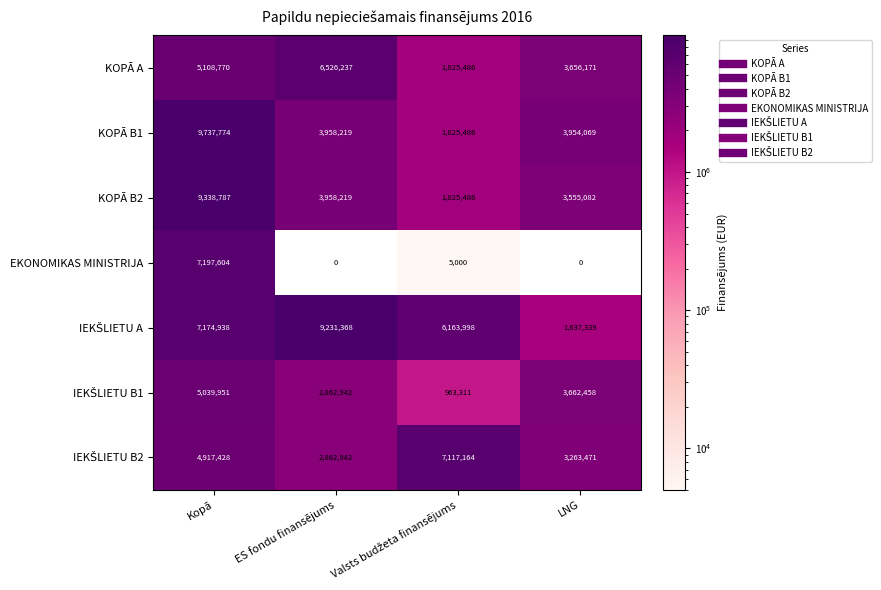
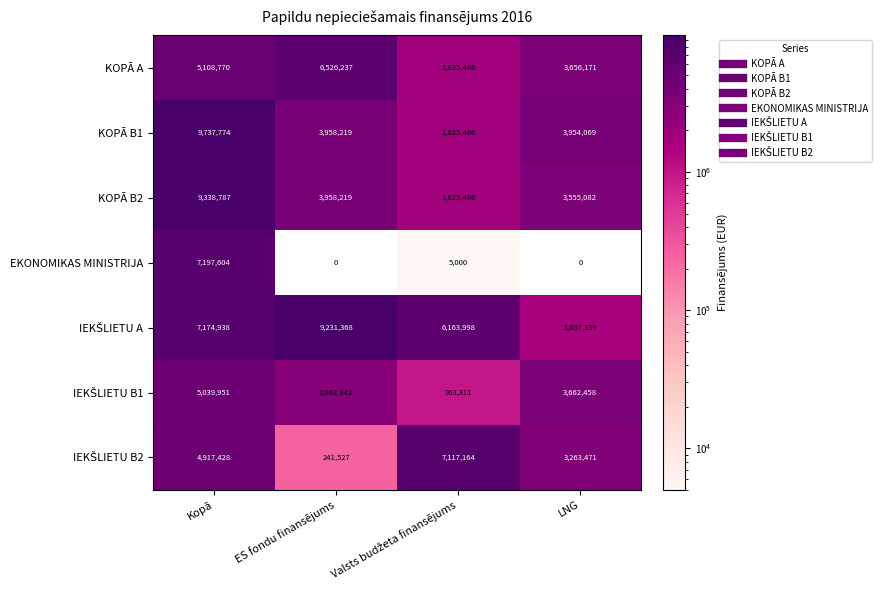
  {
    "KOPĀ A": {
      "Kopā": "5,108,770",
      "ES fondu finansējums": "6,526,237",
      "Valsts budžeta finansējums": "1,825,486",
      "LNG": "3,656,171"
    },
    "KOPĀ B1": {
      "Kopā": "9,737,774",
      "ES fondu finansējums": "3,958,219",
      "Valsts budžeta finansējums": "1,825,486",
      "LNG": "3,954,069"
    },
    "KOPĀ B2": {
      "Kopā": "9,338,787",
      "ES fondu finansējums": "3,958,219",
      "Valsts budžeta finansējums": "1,825,486",
      "LNG": "3,555,082"
    },
    "EKONOMIKAS MINISTRIJA": {
      "Kopā": "7,197,604",
      "ES fondu finansējums": "0",
      "Valsts budžeta finansējums": "5,000",
      "LNG": "0"
    },
    "IEKŠLIETU A": {
      "Kopā": "7,174,938",
      "ES fondu finansējums": "9,231,368",
      "Valsts budžeta finansējums": "6,163,998",
      "LNG": "1,637,339"
    },
    "IEKŠLIETU B1": {
      "Kopā": "5,039,951",
      "ES fondu finansējums": "2,862,942",
      "Valsts budžeta finansējums": "963,311",
      "LNG": "3,662,458"
    },
    "IEKŠLIETU B2": {
      "Kopā": "4,917,428",
-     "ES fondu finansējums": "2,862,942",
+     "ES fondu finansējums": "241,527",
      "Valsts budžeta finansējums": "7,117,164",
      "LNG": "3,263,471"
    }
  }
